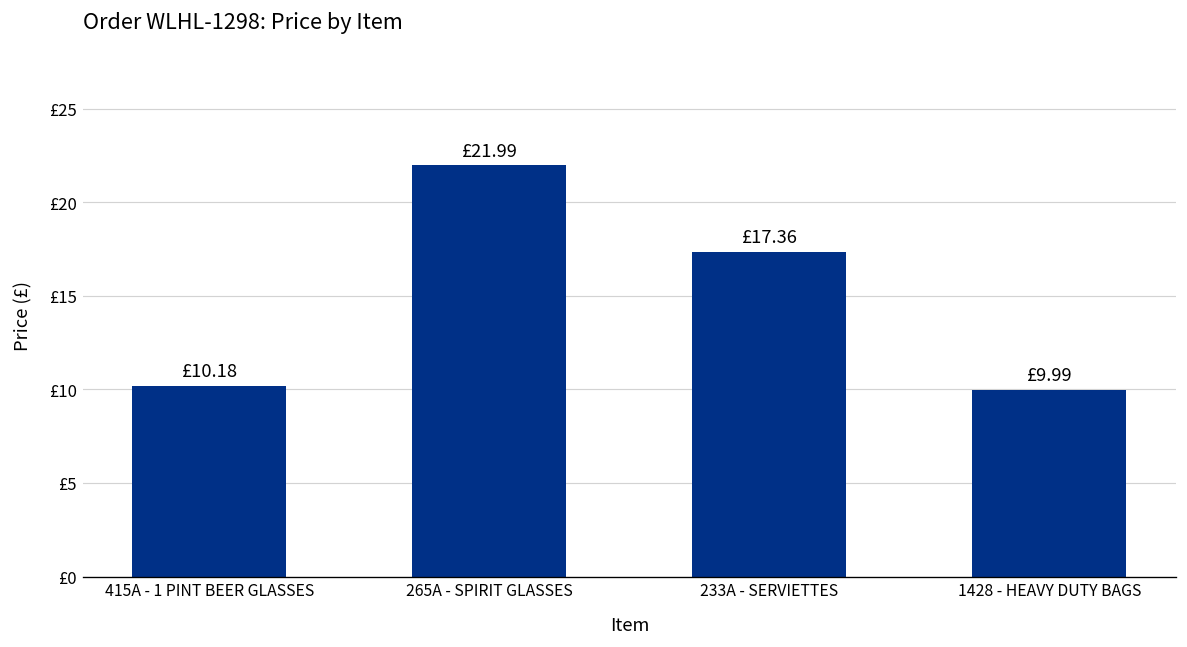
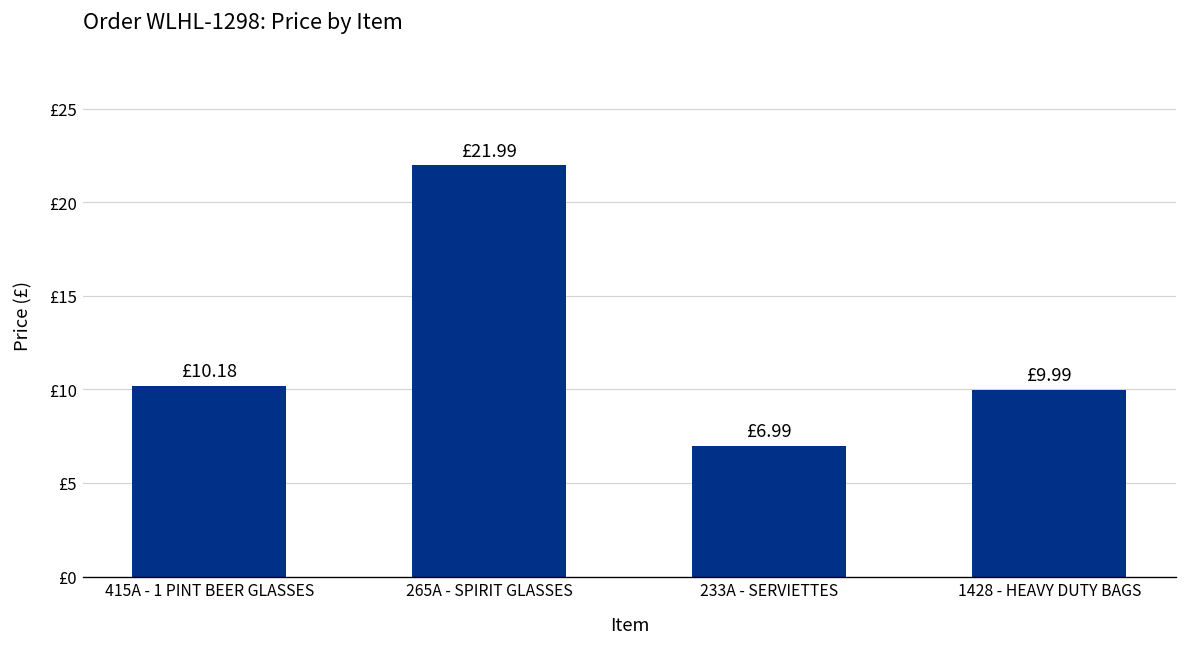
  {
    "415A - 1 PINT BEER GLASSES": "£10.18",
    "265A - SPIRIT GLASSES": "£21.99",
-   "233A - SERVIETTES": "£17.36",
+   "233A - SERVIETTES": "£6.99",
    "1428 - HEAVY DUTY BAGS": "£9.99"
  }
